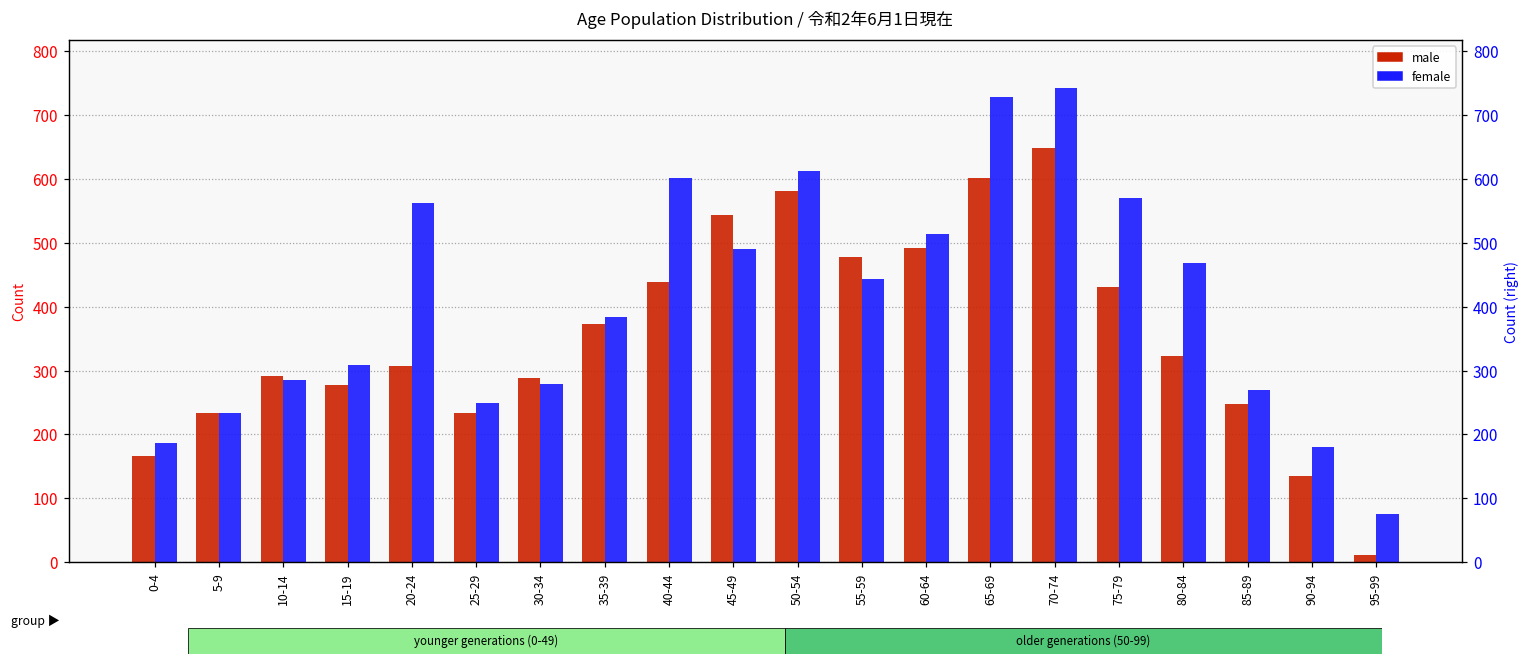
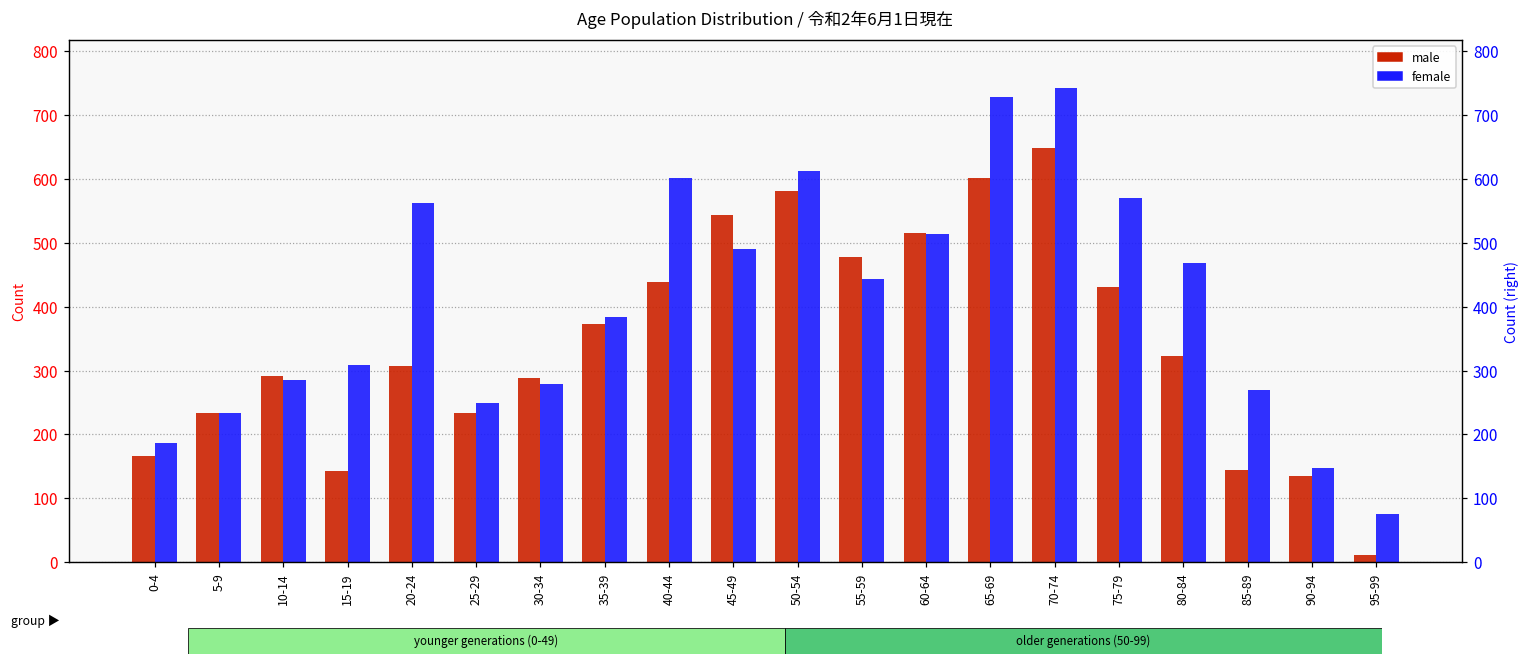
  {
    "male": {
      "0-4": 170,
      "5-9": 230,
      "10-14": 290,
-     "15-19": 280,
+     "15-19": 140,
      "20-24": 310,
      "25-29": 230,
      "30-34": 290,
      "35-39": 370,
      "40-44": 440,
      "45-49": 540,
      "50-54": 580,
      "55-59": 480,
-     "60-64": 490,
+     "60-64": 520,
      "65-69": 600,
      "70-74": 650,
      "75-79": 430,
      "80-84": 320,
-     "85-89": 250,
+     "85-89": 140,
      "90-94": 140,
      "95-99": 10
    },
    "female": {
      "0-4": 190,
      "5-9": 230,
      "10-14": 290,
      "15-19": 310,
      "20-24": 560,
      "25-29": 250,
      "30-34": 280,
      "35-39": 380,
      "40-44": 600,
      "45-49": 490,
      "50-54": 610,
      "55-59": 440,
      "60-64": 510,
      "65-69": 730,
      "70-74": 740,
      "75-79": 570,
      "80-84": 470,
      "85-89": 270,
-     "90-94": 180,
+     "90-94": 150,
      "95-99": 80
    }
  }
